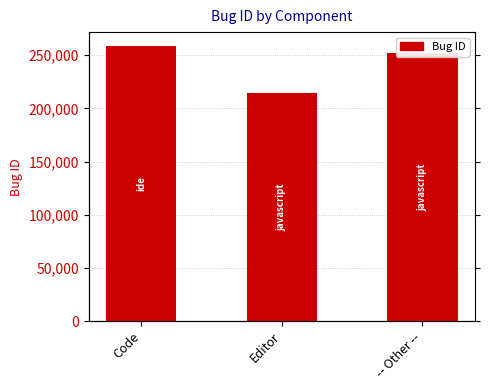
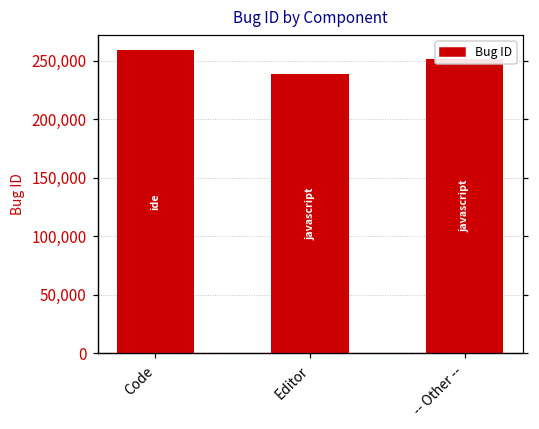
  {
    "Code": "259,000",
-   "Editor": "214,000"
+   "Editor": "239,000"
  }
